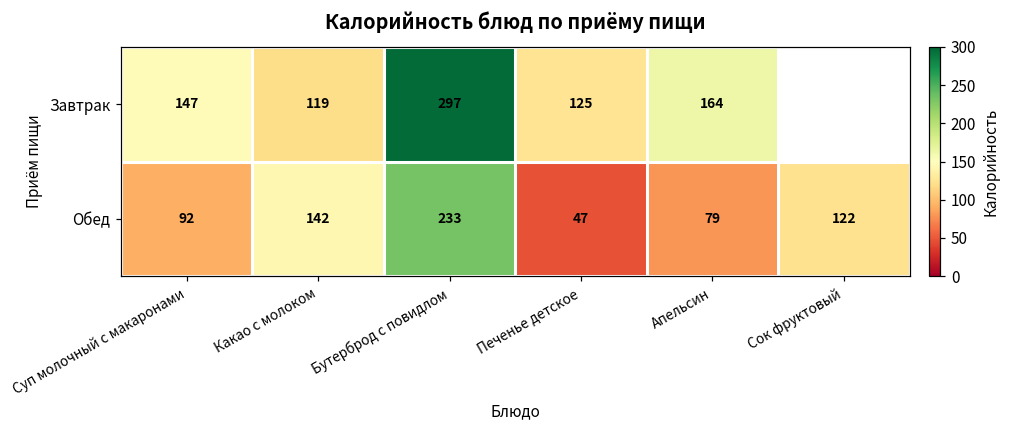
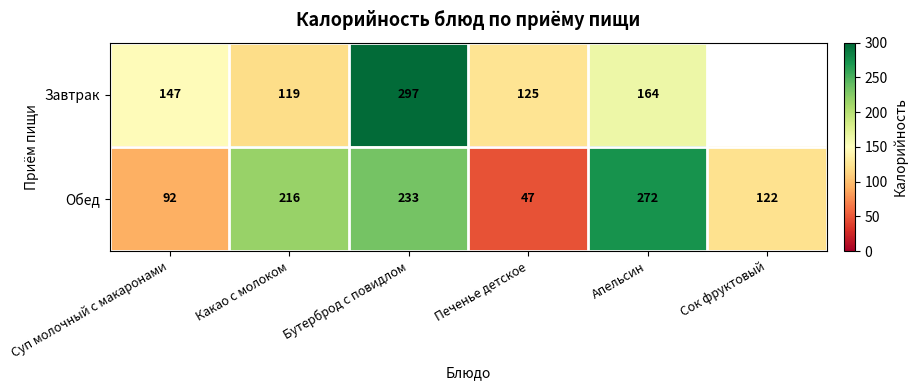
  {
    "Завтрак": {
      "Суп молочный с макаронами": 147,
      "Какао с молоком": 119,
      "Бутерброд с повидлом": 297,
      "Печенье детское": 125,
      "Апельсин": 164
    },
    "Обед": {
      "Суп молочный с макаронами": 92,
-     "Какао с молоком": 142,
+     "Какао с молоком": 216,
      "Бутерброд с повидлом": 233,
      "Печенье детское": 47,
-     "Апельсин": 79,
+     "Апельсин": 272,
      "Сок фруктовый": 122
    }
  }
